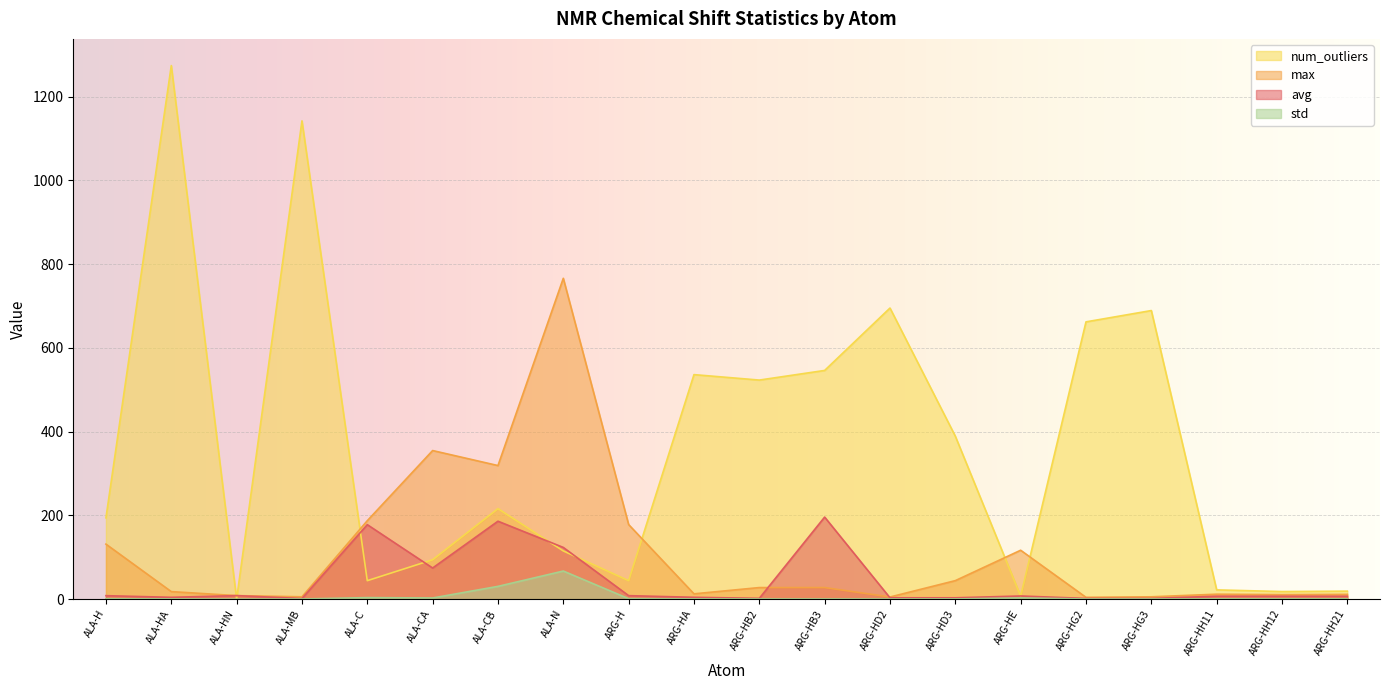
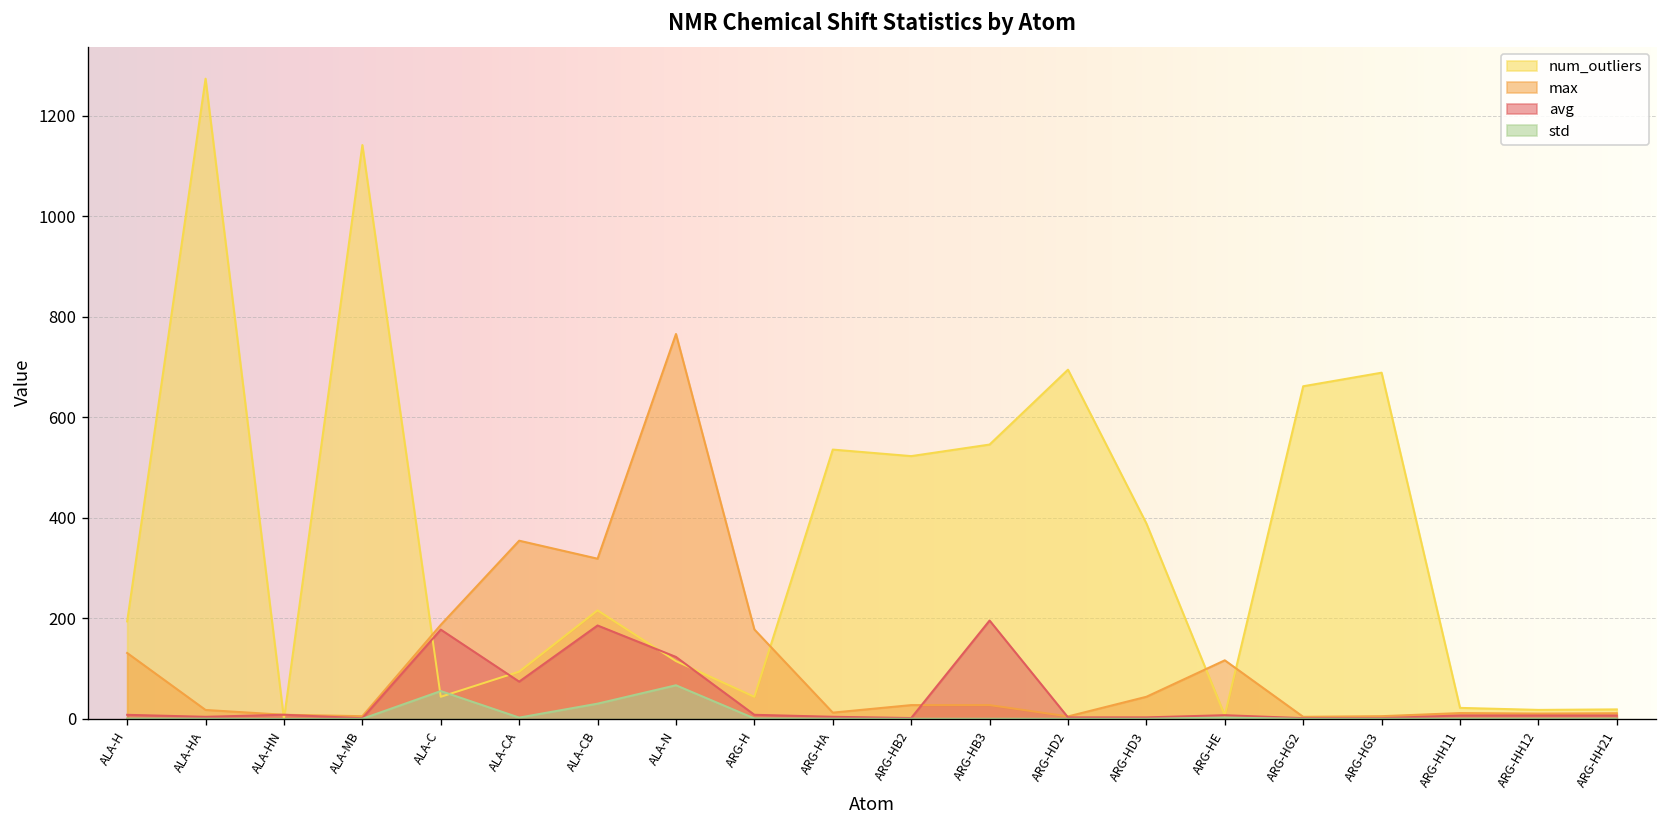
  {
    "avg": {
      "ALA-H": 10,
      "ALA-C": 180,
      "ALA-CA": 70,
      "ALA-CB": 190,
      "ALA-N": 120,
      "ARG-H": 10,
      "ARG-HB3": 200
    },
    "std": {
      "ALA-H": 0,
-     "ALA-C": 0,
+     "ALA-C": 60,
      "ALA-CA": 0,
      "ALA-CB": 30,
      "ALA-N": 70,
      "ARG-H": 0,
      "ARG-HB3": 0,
      "ARG-HH11": 0,
      "ARG-HH12": 0,
      "ARG-HH21": 0
    }
  }
